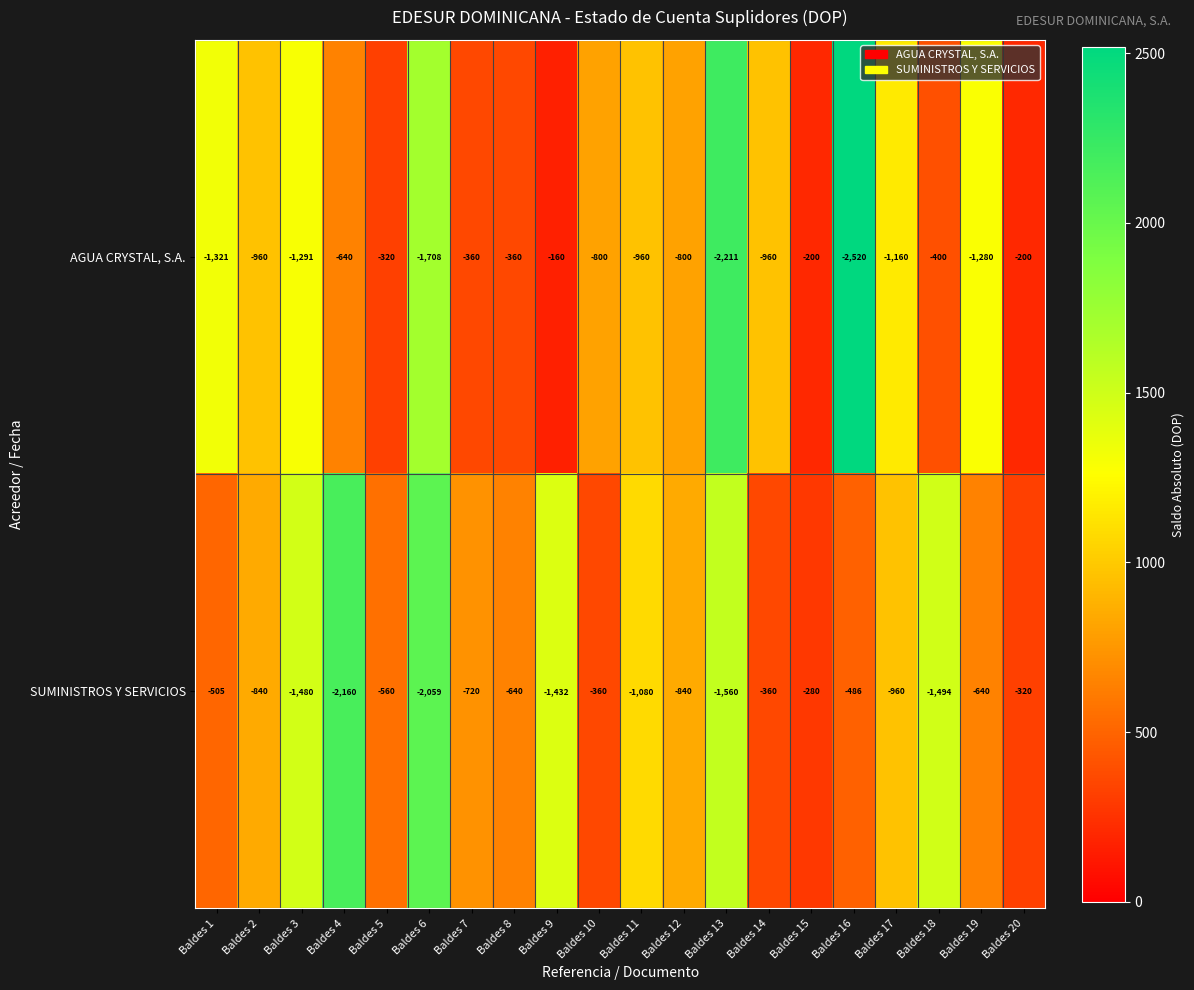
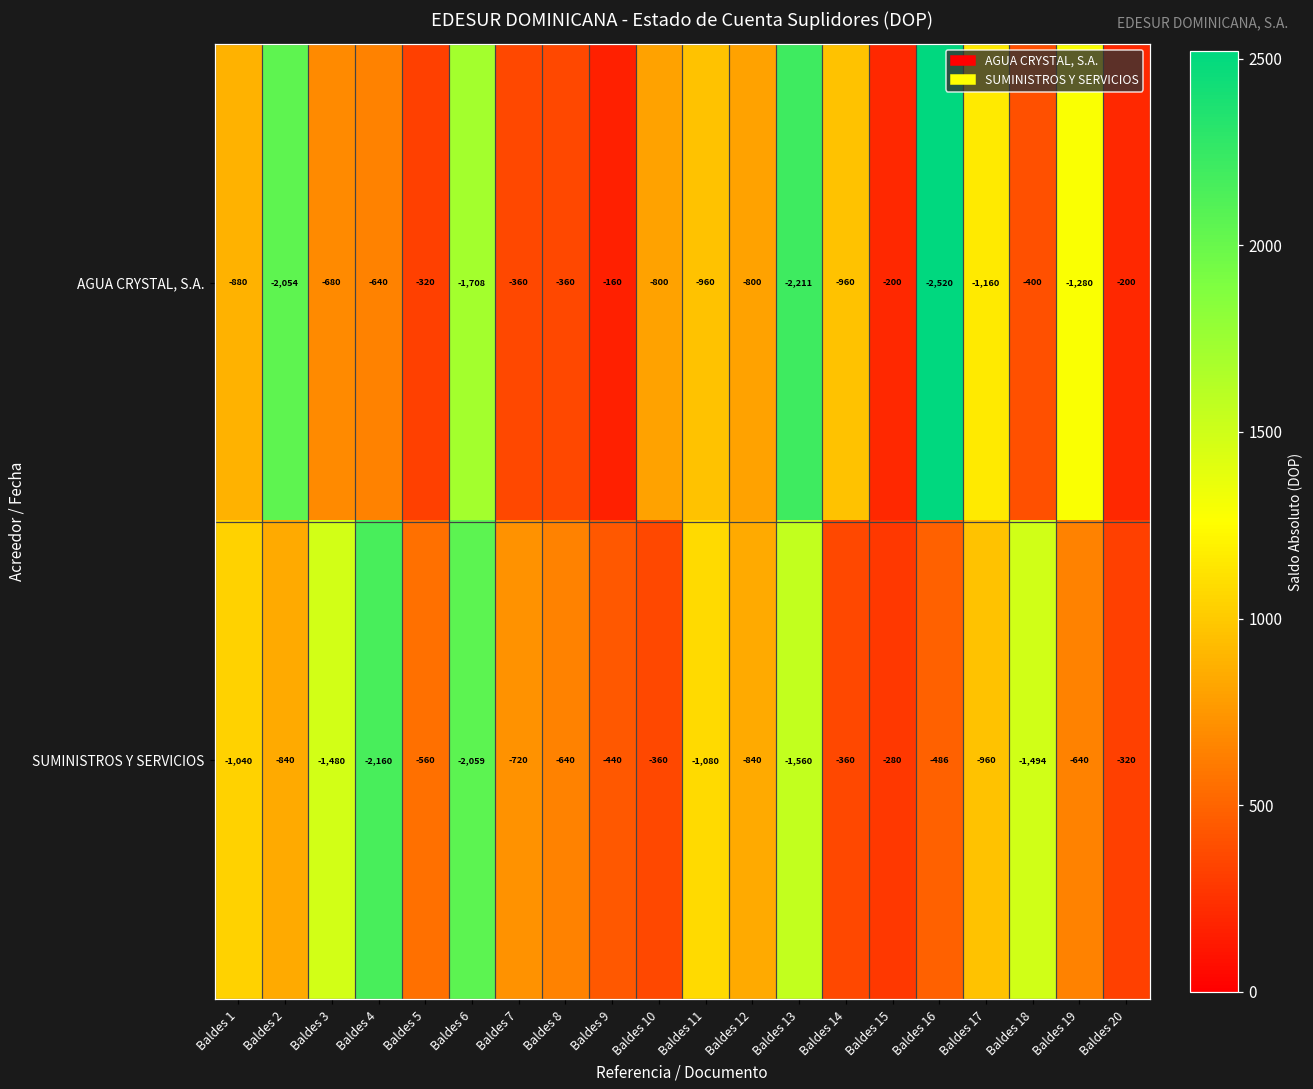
  {
    "AGUA CRYSTAL, S.A.": {
-     "Baldes 1": "-1,321",
-     "Baldes 2": "-960",
-     "Baldes 3": "-1,291",
+     "Baldes 1": "-880",
+     "Baldes 2": "-2,054",
+     "Baldes 3": "-680",
      "Baldes 4": "-640",
      "Baldes 5": "-320",
      "Baldes 6": "-1,708",
      "Baldes 7": "-360",
      "Baldes 8": "-360",
      "Baldes 9": "-160",
      "Baldes 10": "-800",
      "Baldes 11": "-960",
      "Baldes 12": "-800",
      "Baldes 13": "-2,211",
      "Baldes 14": "-960",
      "Baldes 15": "-200",
      "Baldes 16": "-2,520",
      "Baldes 17": "-1,160",
      "Baldes 18": "-400",
      "Baldes 19": "-1,280",
      "Baldes 20": "-200"
    },
    "SUMINISTROS Y SERVICIOS": {
-     "Baldes 1": "-505",
+     "Baldes 1": "-1,040",
      "Baldes 2": "-840",
      "Baldes 3": "-1,480",
      "Baldes 4": "-2,160",
      "Baldes 5": "-560",
      "Baldes 6": "-2,059",
      "Baldes 7": "-720",
      "Baldes 8": "-640",
-     "Baldes 9": "-1,432",
+     "Baldes 9": "-440",
      "Baldes 10": "-360",
      "Baldes 11": "-1,080",
      "Baldes 12": "-840",
      "Baldes 13": "-1,560",
      "Baldes 14": "-360",
      "Baldes 15": "-280",
      "Baldes 16": "-486",
      "Baldes 17": "-960",
      "Baldes 18": "-1,494",
      "Baldes 19": "-640",
      "Baldes 20": "-320"
    }
  }
